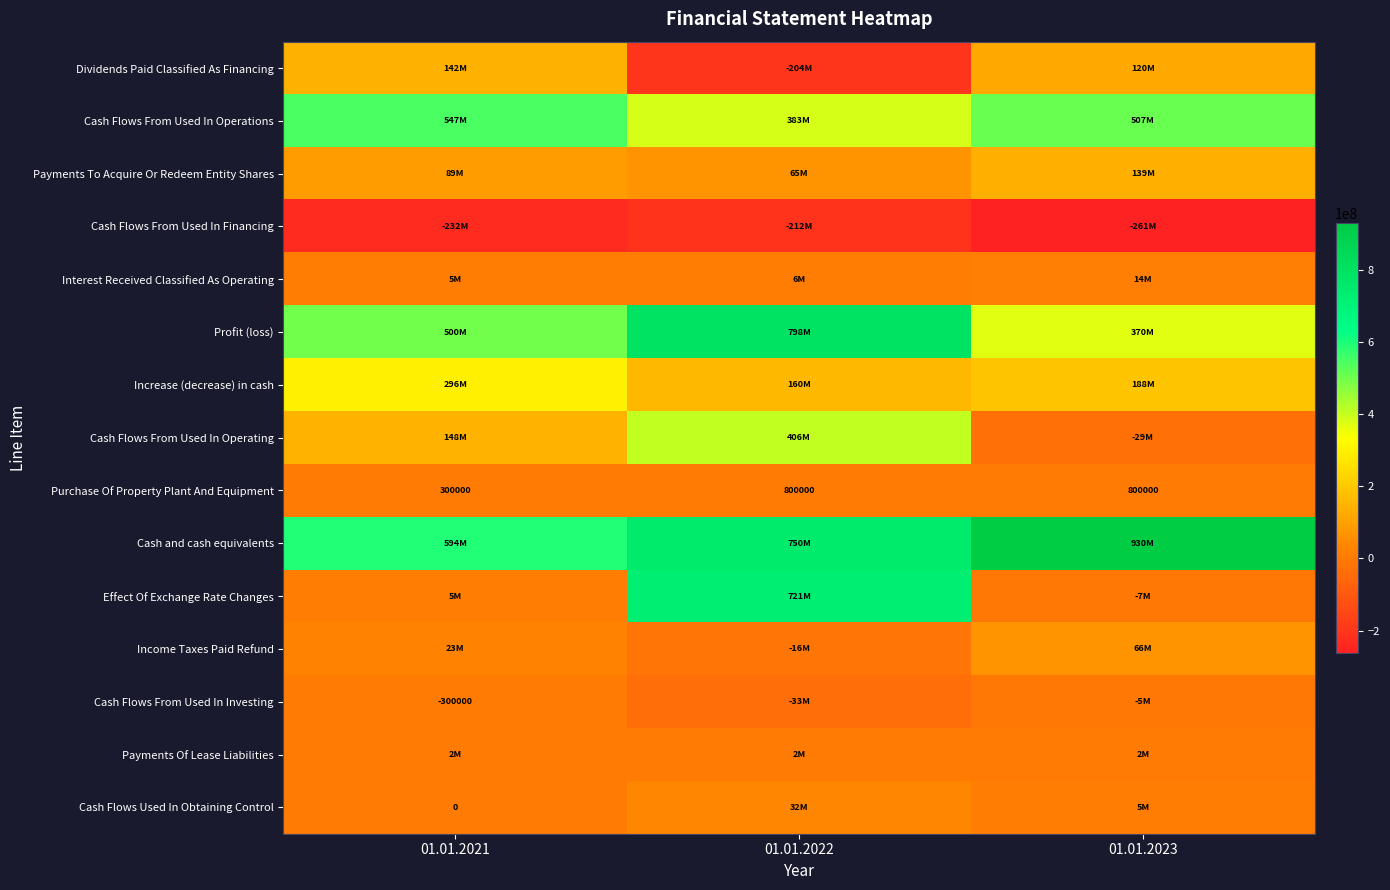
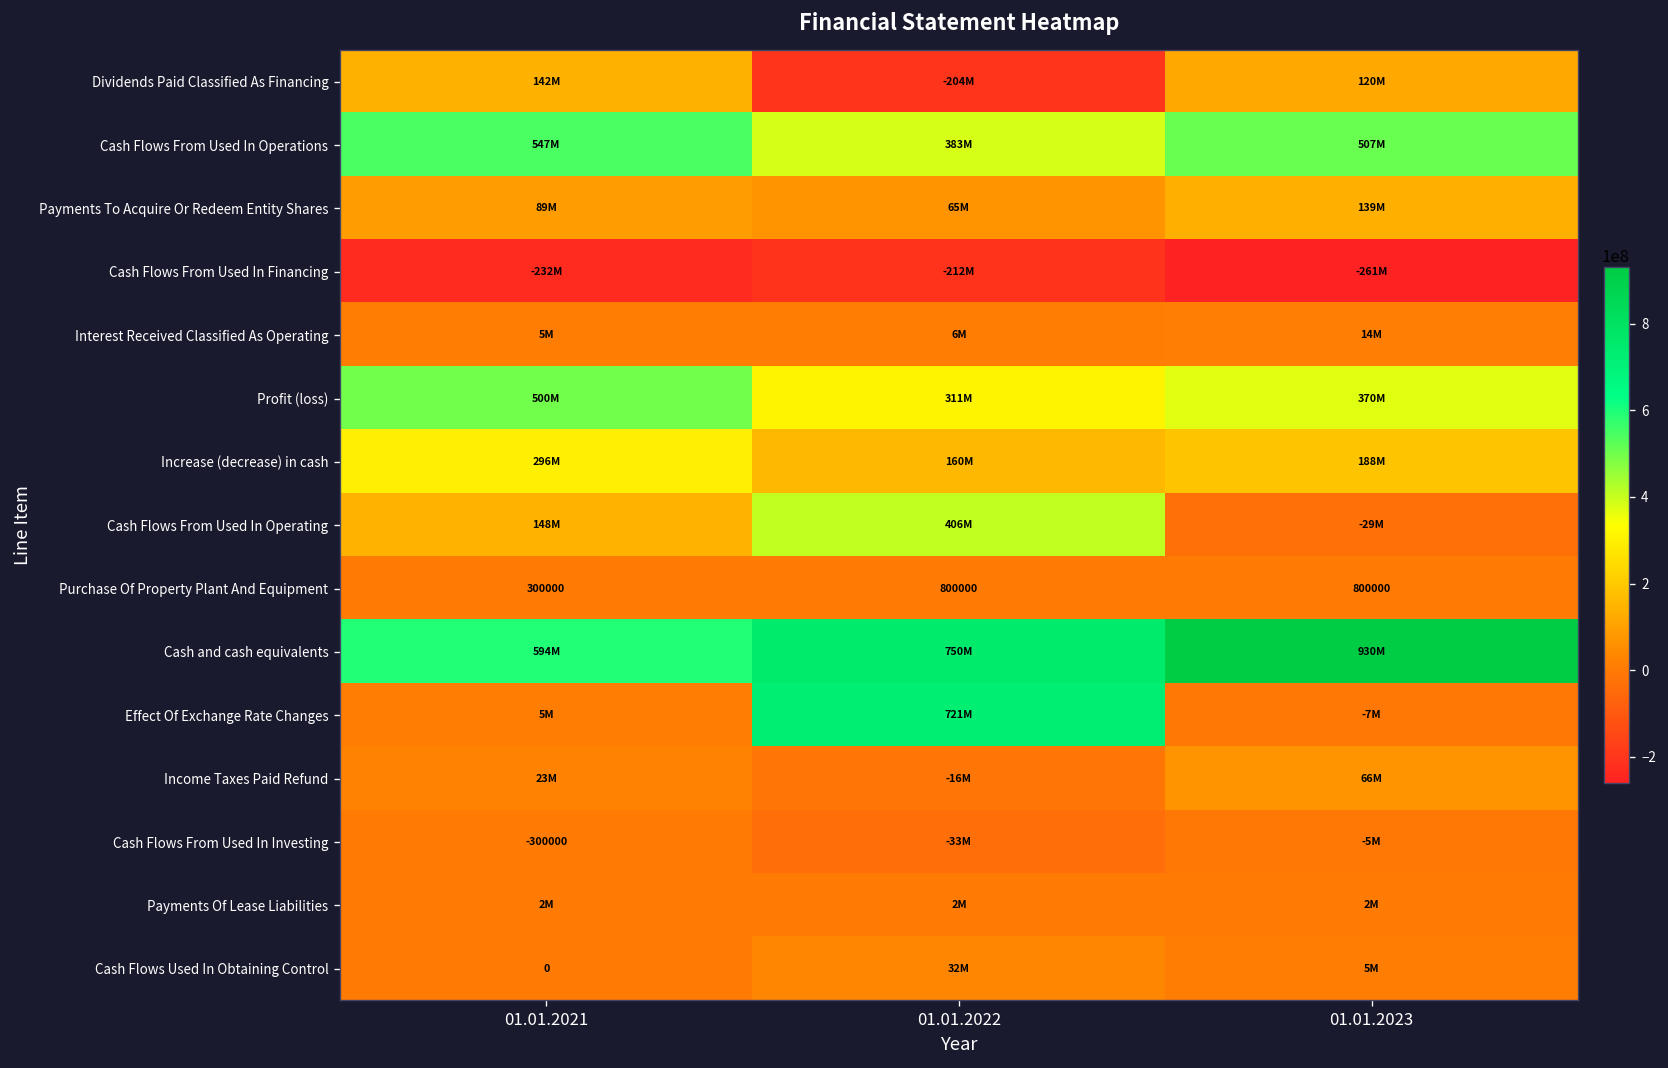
  {
    "Dividends Paid Classified As Financing": {
      "01.01.2021": "142M",
      "01.01.2022": "-204M",
      "01.01.2023": "120M"
    },
    "Cash Flows From Used In Operations": {
      "01.01.2021": "547M",
      "01.01.2022": "383M",
      "01.01.2023": "507M"
    },
    "Payments To Acquire Or Redeem Entity Shares": {
      "01.01.2021": "89M",
      "01.01.2022": "65M",
      "01.01.2023": "139M"
    },
    "Cash Flows From Used In Financing": {
      "01.01.2021": "-232M",
      "01.01.2022": "-212M",
      "01.01.2023": "-261M"
    },
    "Interest Received Classified As Operating": {
      "01.01.2021": "5M",
      "01.01.2022": "6M",
      "01.01.2023": "14M"
    },
    "Profit (loss)": {
      "01.01.2021": "500M",
-     "01.01.2022": "798M",
+     "01.01.2022": "311M",
      "01.01.2023": "370M"
    },
    "Increase (decrease) in cash": {
      "01.01.2021": "296M",
      "01.01.2022": "160M",
      "01.01.2023": "188M"
    },
    "Cash Flows From Used In Operating": {
      "01.01.2021": "148M",
      "01.01.2022": "406M",
      "01.01.2023": "-29M"
    },
    "Purchase Of Property Plant And Equipment": {
      "01.01.2021": "300000",
      "01.01.2022": "800000",
      "01.01.2023": "800000"
    },
    "Cash and cash equivalents": {
      "01.01.2021": "594M",
      "01.01.2022": "750M",
      "01.01.2023": "930M"
    },
    "Effect Of Exchange Rate Changes": {
      "01.01.2021": "5M",
      "01.01.2022": "721M",
      "01.01.2023": "-7M"
    },
    "Income Taxes Paid Refund": {
      "01.01.2021": "23M",
      "01.01.2022": "-16M",
      "01.01.2023": "66M"
    },
    "Cash Flows From Used In Investing": {
      "01.01.2021": "-300000",
      "01.01.2022": "-33M",
      "01.01.2023": "-5M"
    },
    "Payments Of Lease Liabilities": {
      "01.01.2021": "2M",
      "01.01.2022": "2M",
      "01.01.2023": "2M"
    },
    "Cash Flows Used In Obtaining Control": {
      "01.01.2021": "0",
      "01.01.2022": "32M",
      "01.01.2023": "5M"
    }
  }
